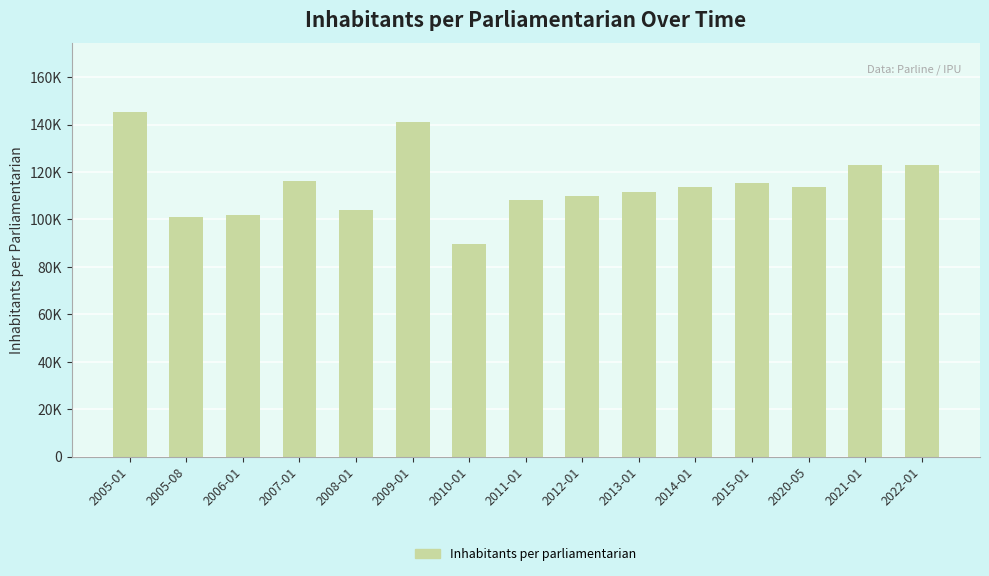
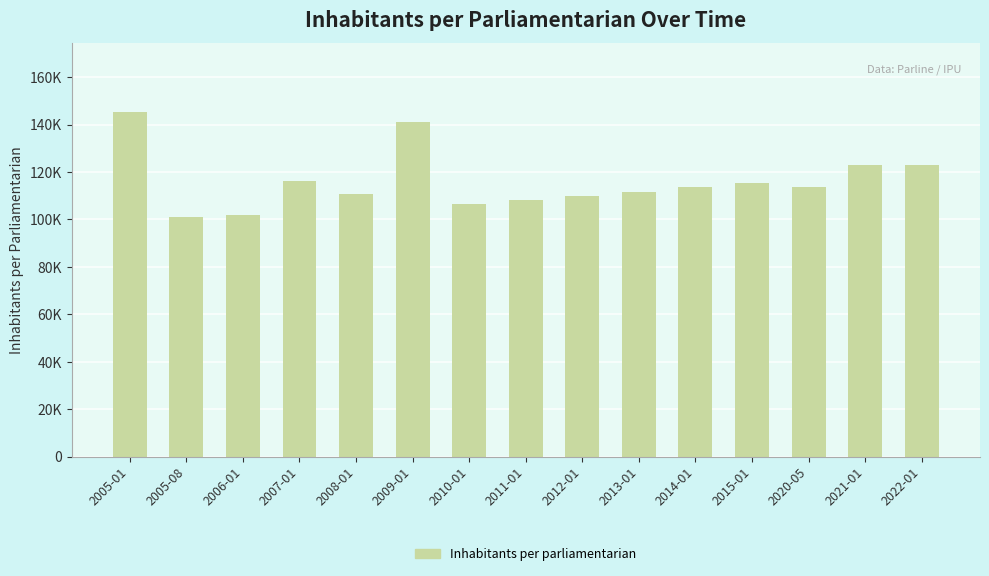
  {
    "2005-01": 145000,
    "2005-08": 101000,
    "2006-01": 102000,
    "2007-01": 116000,
-   "2008-01": 104000,
+   "2008-01": 111000,
    "2009-01": 141000,
-   "2010-01": 90000,
+   "2010-01": 106000,
    "2011-01": 108000,
    "2012-01": 110000,
    "2013-01": 112000,
    "2014-01": 114000,
    "2015-01": 115000,
    "2020-05": 114000,
    "2021-01": 123000,
    "2022-01": 123000
  }
